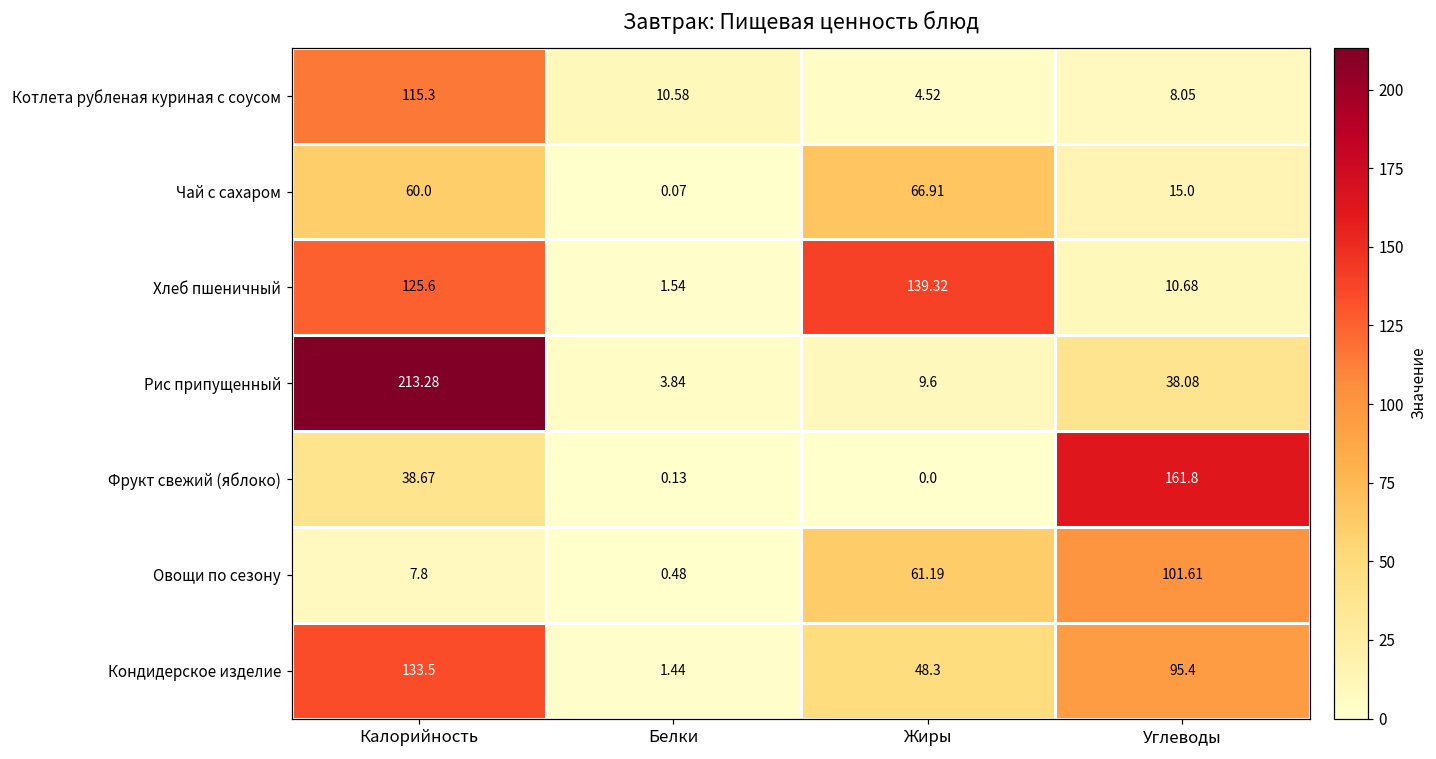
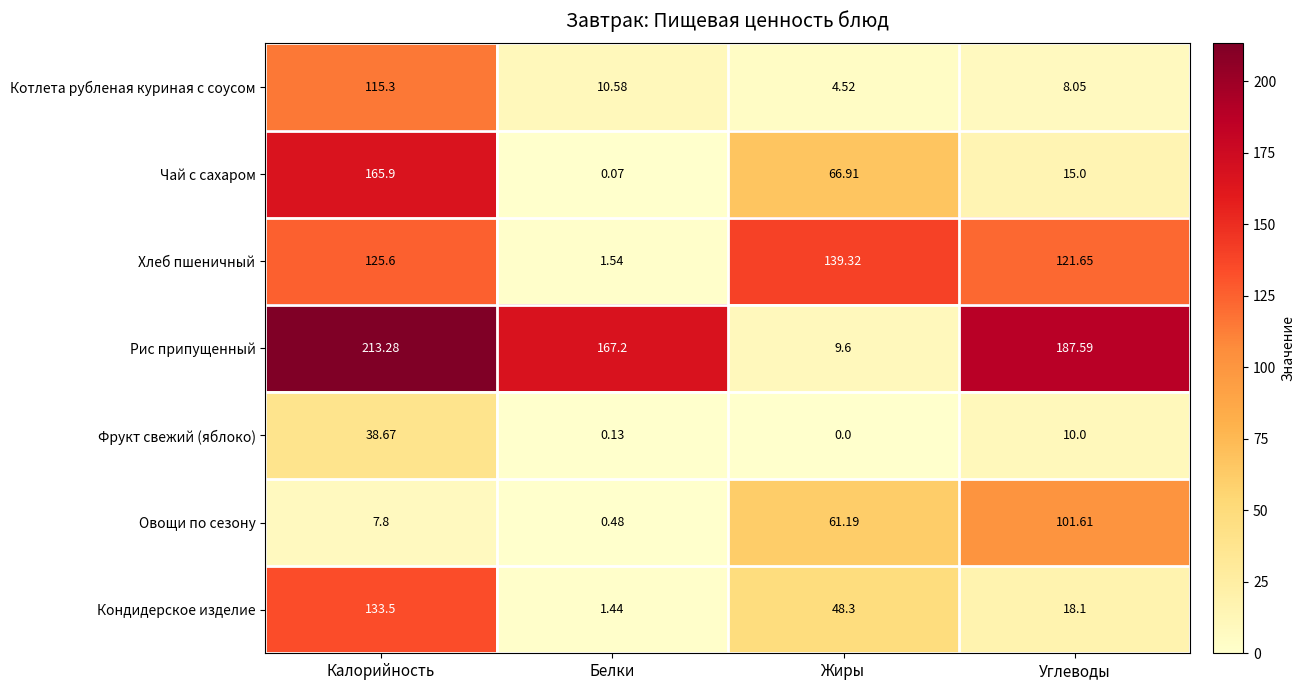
  {
    "Котлета рубленая куриная с соусом": {
      "Калорийность": 115.3,
      "Белки": 10.58,
      "Жиры": 4.52,
      "Углеводы": 8.05
    },
    "Чай с сахаром": {
-     "Калорийность": 60.0,
+     "Калорийность": 165.9,
      "Белки": 0.07,
      "Жиры": 66.91,
      "Углеводы": 15.0
    },
    "Хлеб пшеничный": {
      "Калорийность": 125.6,
      "Белки": 1.54,
      "Жиры": 139.32,
-     "Углеводы": 10.68
+     "Углеводы": 121.65
    },
    "Рис припущенный": {
      "Калорийность": 213.28,
-     "Белки": 3.84,
+     "Белки": 167.2,
      "Жиры": 9.6,
-     "Углеводы": 38.08
+     "Углеводы": 187.59
    },
    "Фрукт свежий (яблоко)": {
      "Калорийность": 38.67,
      "Белки": 0.13,
      "Жиры": 0.0,
-     "Углеводы": 161.8
+     "Углеводы": 10.0
    },
    "Овощи по сезону": {
      "Калорийность": 7.8,
      "Белки": 0.48,
      "Жиры": 61.19,
      "Углеводы": 101.61
    },
    "Кондидерское изделие": {
      "Калорийность": 133.5,
      "Белки": 1.44,
      "Жиры": 48.3,
-     "Углеводы": 95.4
+     "Углеводы": 18.1
    }
  }
